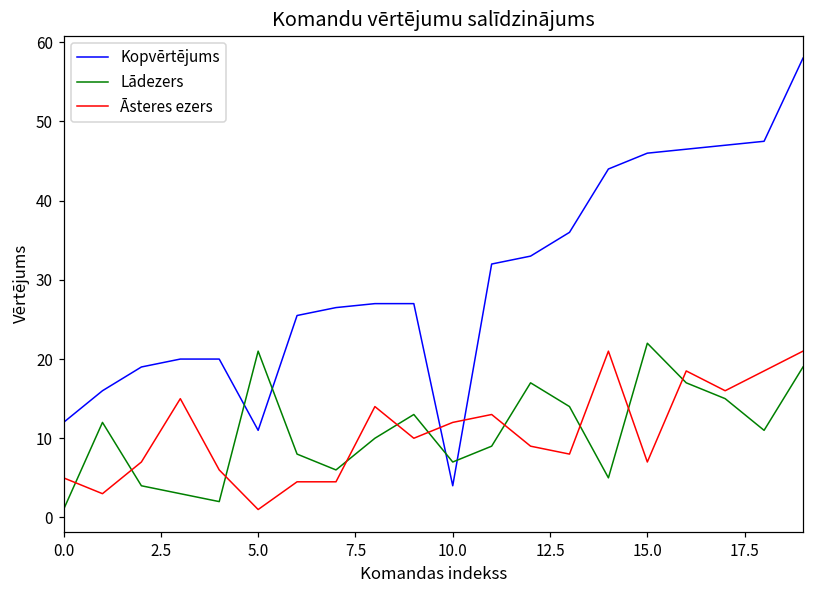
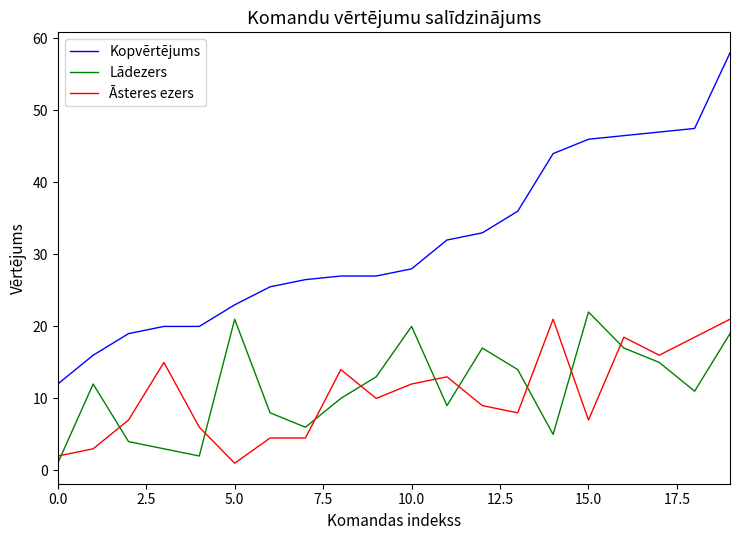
  {
    "Kopvērtējums": {
      "0.0": 12,
-     "5.0": 11,
-     "10.0": 4,
+     "5.0": 23,
+     "10.0": 28,
      "15.0": 46
    },
    "Lādezers": {
      "0.0": 1,
      "5.0": 21,
-     "10.0": 7,
+     "10.0": 20,
      "15.0": 22
    },
    "Āsteres ezers": {
-     "0.0": 5,
+     "0.0": 2,
      "5.0": 1,
      "10.0": 12,
      "15.0": 7
    }
  }
